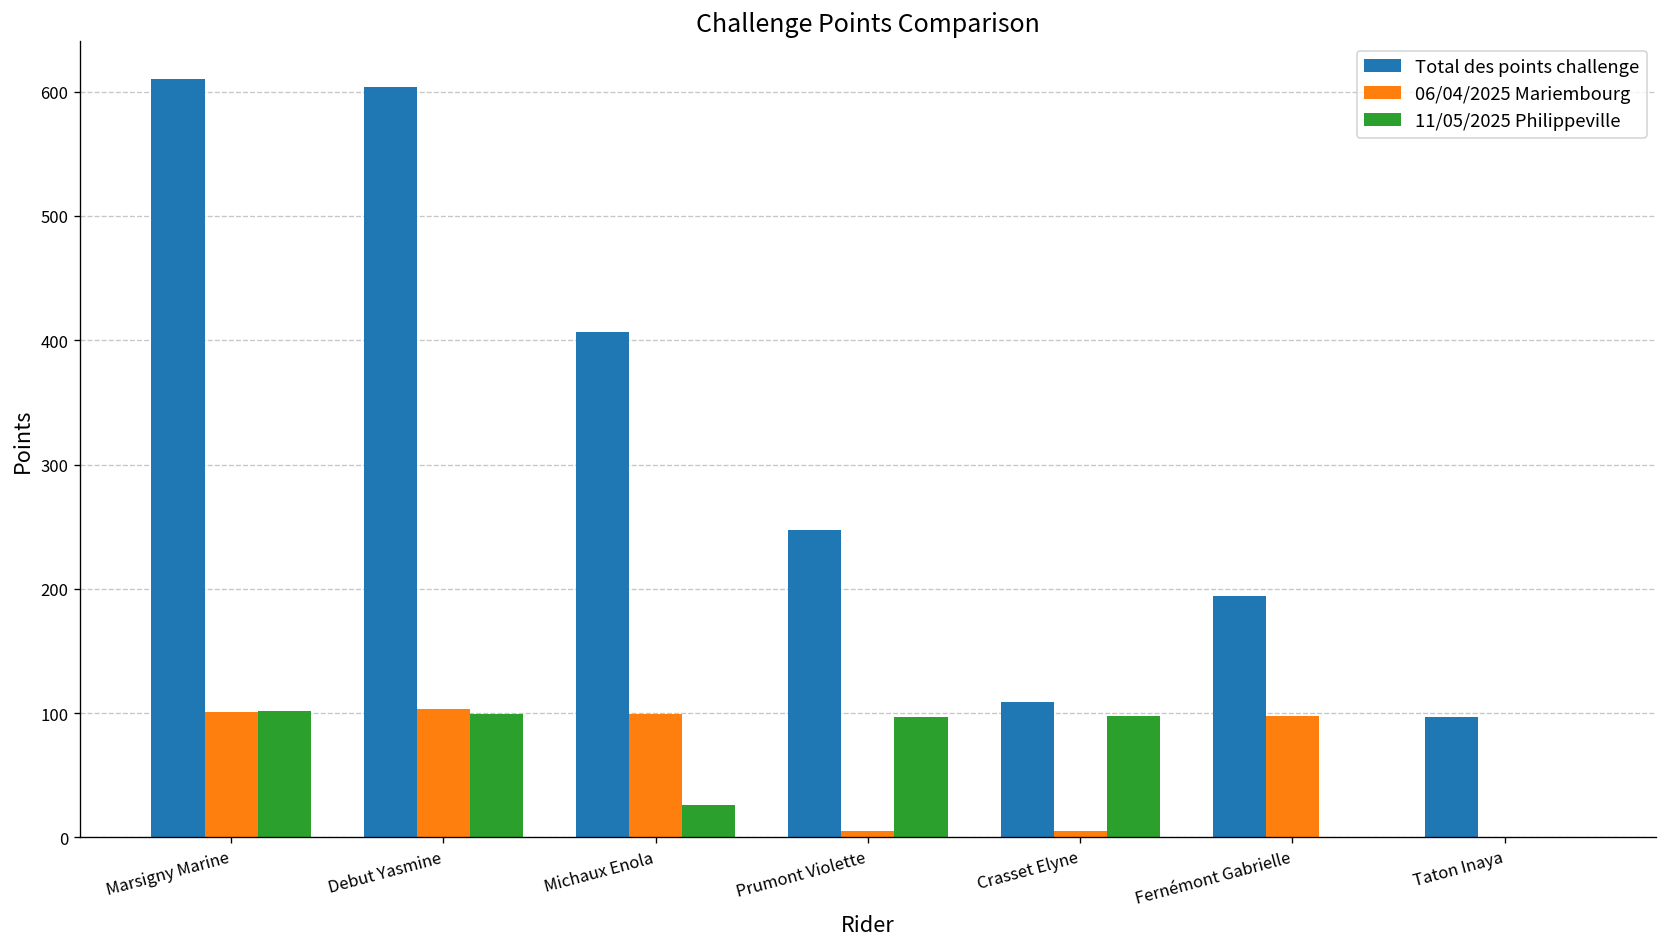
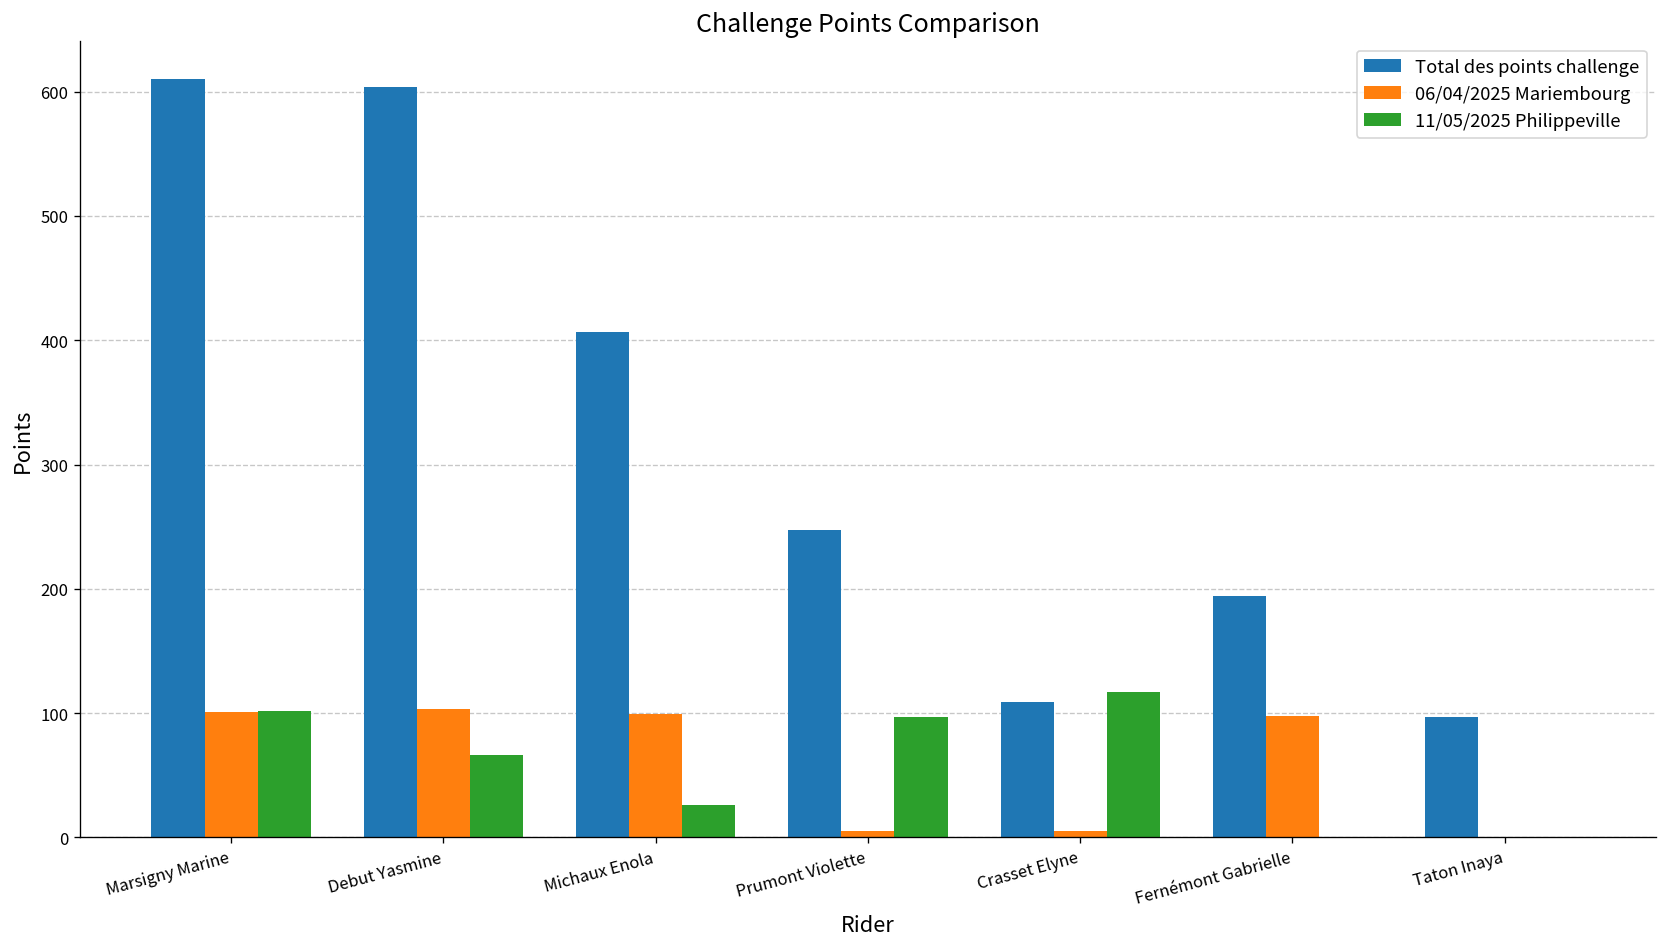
  {
    "Total des points challenge": {
      "Marsigny Marine": 610,
      "Debut Yasmine": 604,
      "Michaux Enola": 407,
      "Prumont Violette": 247,
      "Crasset Elyne": 109,
      "Fernémont Gabrielle": 194,
      "Taton Inaya": 97
    },
    "06/04/2025 Mariembourg": {
      "Marsigny Marine": 101,
      "Debut Yasmine": 103,
      "Michaux Enola": 99,
      "Prumont Violette": 5,
      "Crasset Elyne": 5,
      "Fernémont Gabrielle": 98,
      "Taton Inaya": 0
    },
    "11/05/2025 Philippeville": {
      "Marsigny Marine": 102,
-     "Debut Yasmine": 99,
+     "Debut Yasmine": 66,
      "Michaux Enola": 26,
      "Prumont Violette": 97,
-     "Crasset Elyne": 98,
+     "Crasset Elyne": 117,
      "Fernémont Gabrielle": 0,
      "Taton Inaya": 0
    }
  }
